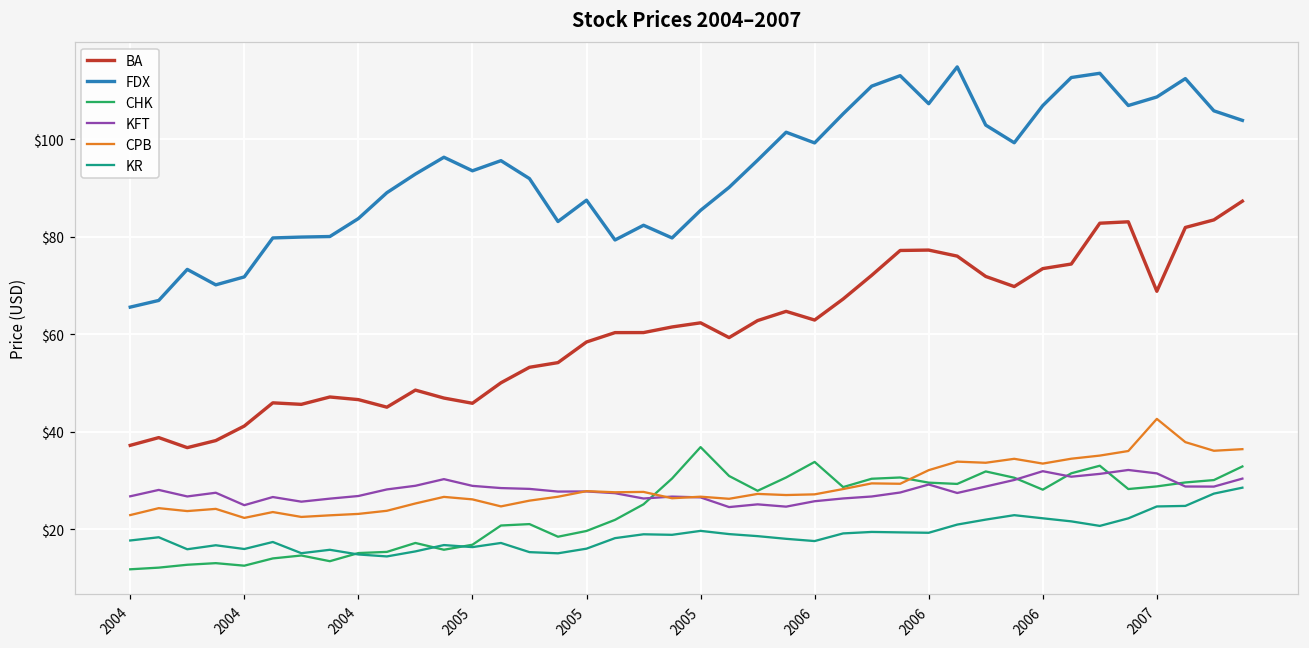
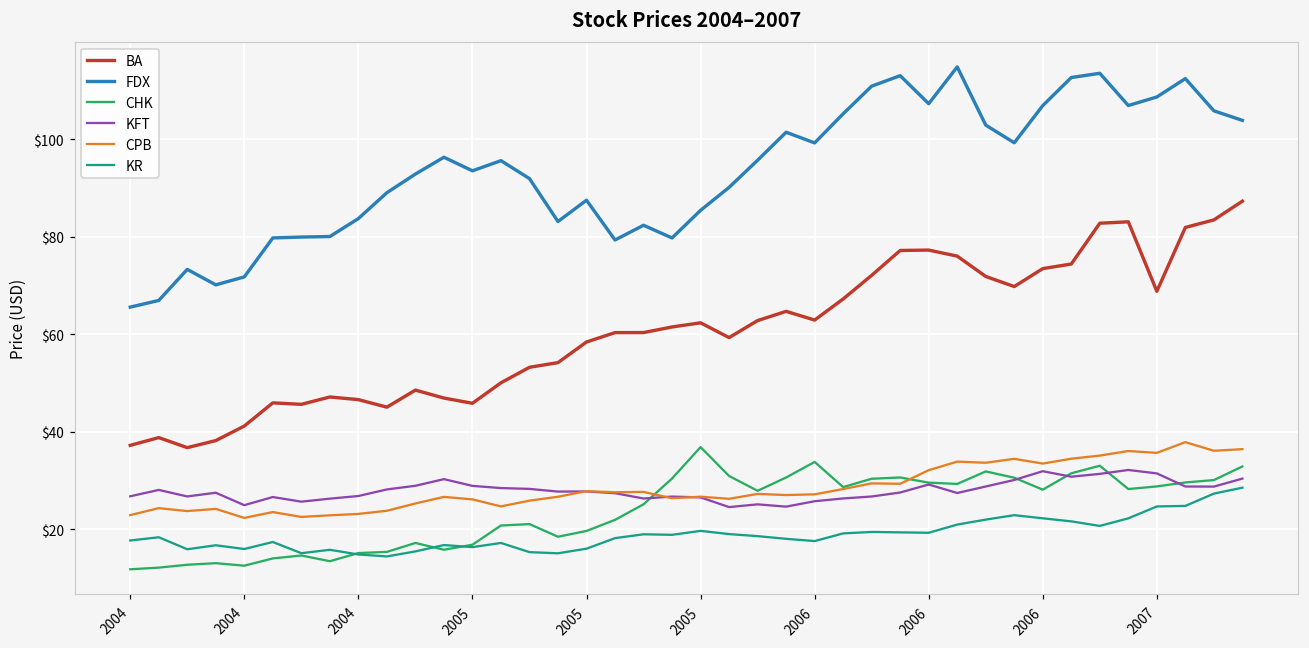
  {
    "BA": {
      "2007": "$69"
    },
    "FDX": {
      "2007": "$109"
    },
    "KFT": {
      "2007": "$31"
    },
    "CPB": {
-     "2007": "$43"
+     "2007": "$36"
    }
  }
